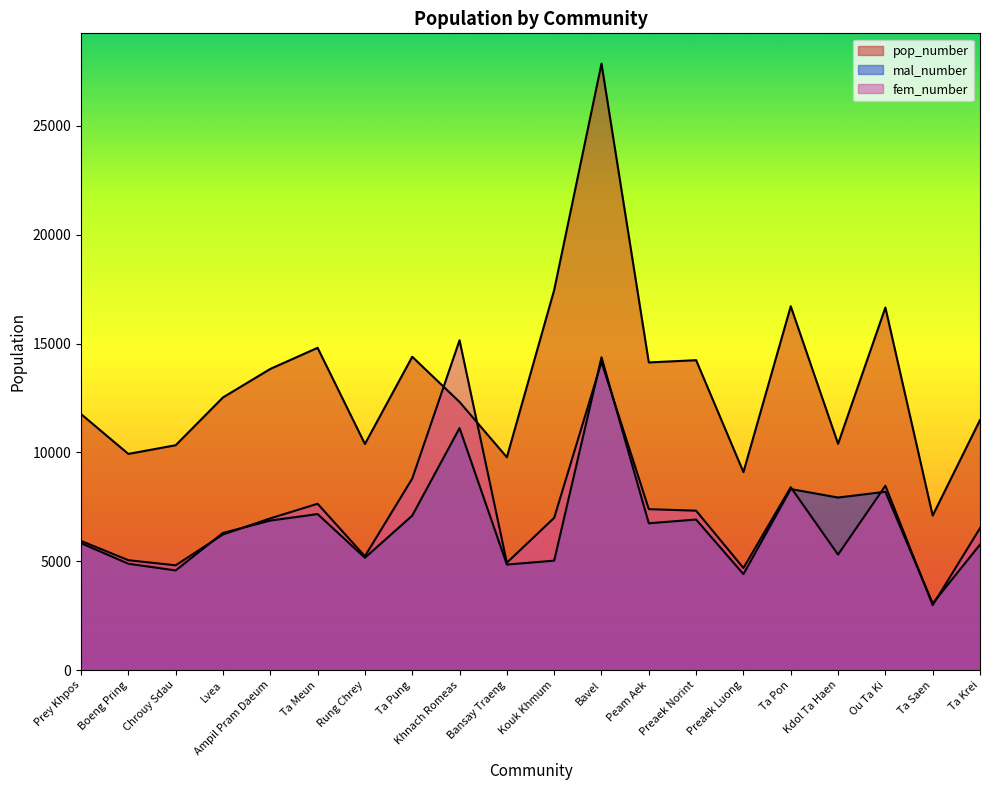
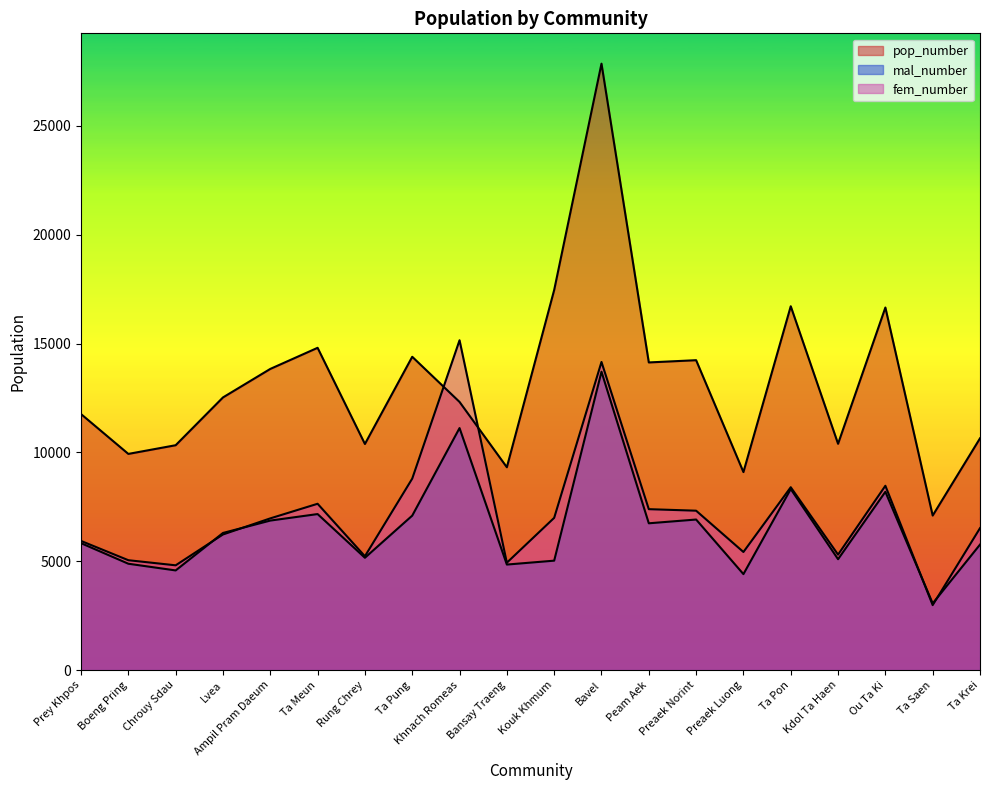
  {
    "pop_number": {
      "Prey Khpos": 11800,
      "Boeng Pring": 9900,
      "Chrouy Sdau": 10300,
      "Lvea": 12500,
      "Ampil Pram Daeum": 13800,
      "Ta Meun": 14800,
      "Rung Chrey": 10400,
      "Ta Pung": 14400,
      "Khnach Romeas": 12300,
-     "Bansay Traeng": 9800,
+     "Bansay Traeng": 9300,
      "Kouk Khmum": 17500,
      "Bavel": 27900,
      "Peam Aek": 14100,
      "Preaek Norint": 14200,
      "Preaek Luong": 9100,
      "Ta Pon": 16700,
      "Kdol Ta Haen": 10400,
      "Ou Ta Ki": 16700,
      "Ta Saen": 7100,
-     "Ta Krei": 11500
+     "Ta Krei": 10600
    },
    "mal_number": {
      "Boeng Pring": 4900,
      "Chrouy Sdau": 4600,
      "Ta Meun": 7200,
      "Ta Pung": 7100,
      "Khnach Romeas": 11100,
      "Kouk Khmum": 5000,
-     "Bavel": 14400,
+     "Bavel": 13700,
      "Peam Aek": 6700,
      "Preaek Norint": 6900,
      "Preaek Luong": 4400,
-     "Kdol Ta Haen": 7900,
+     "Kdol Ta Haen": 5100,
      "Ou Ta Ki": 8200,
      "Ta Krei": 5800
    },
    "fem_number": {
      "Boeng Pring": 5000,
      "Chrouy Sdau": 4800,
      "Ta Meun": 7600,
      "Ta Pung": 8800,
      "Khnach Romeas": 15200,
      "Kouk Khmum": 7000,
      "Bavel": 14200,
      "Peam Aek": 7400,
      "Preaek Norint": 7300,
-     "Preaek Luong": 4700,
+     "Preaek Luong": 5400,
      "Kdol Ta Haen": 5300,
      "Ou Ta Ki": 8500,
      "Ta Krei": 6500
    }
  }
